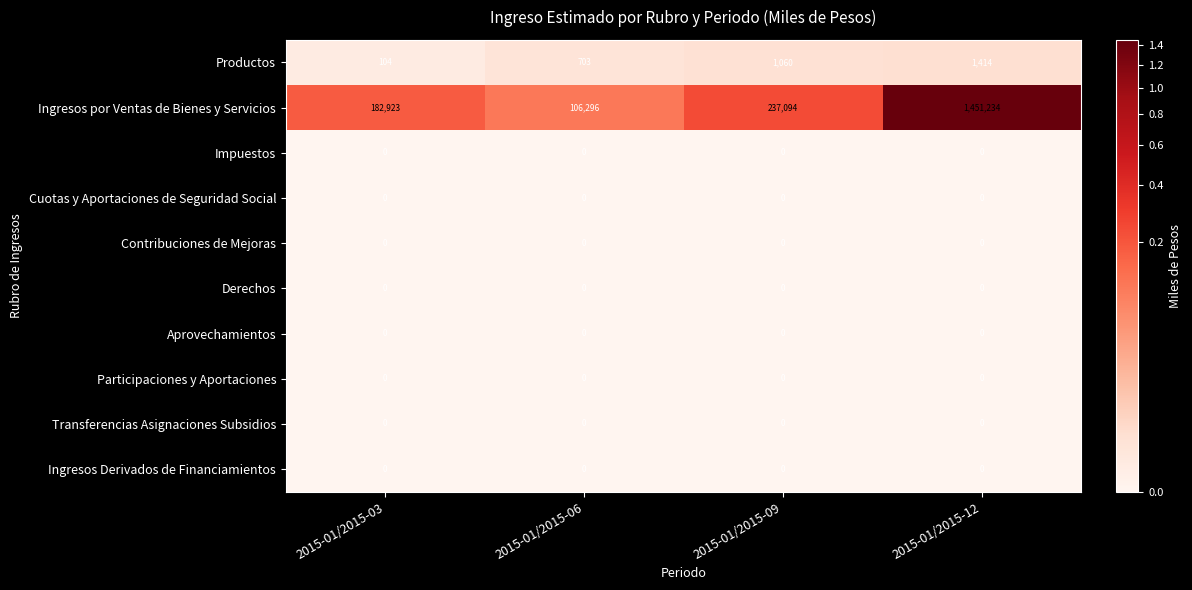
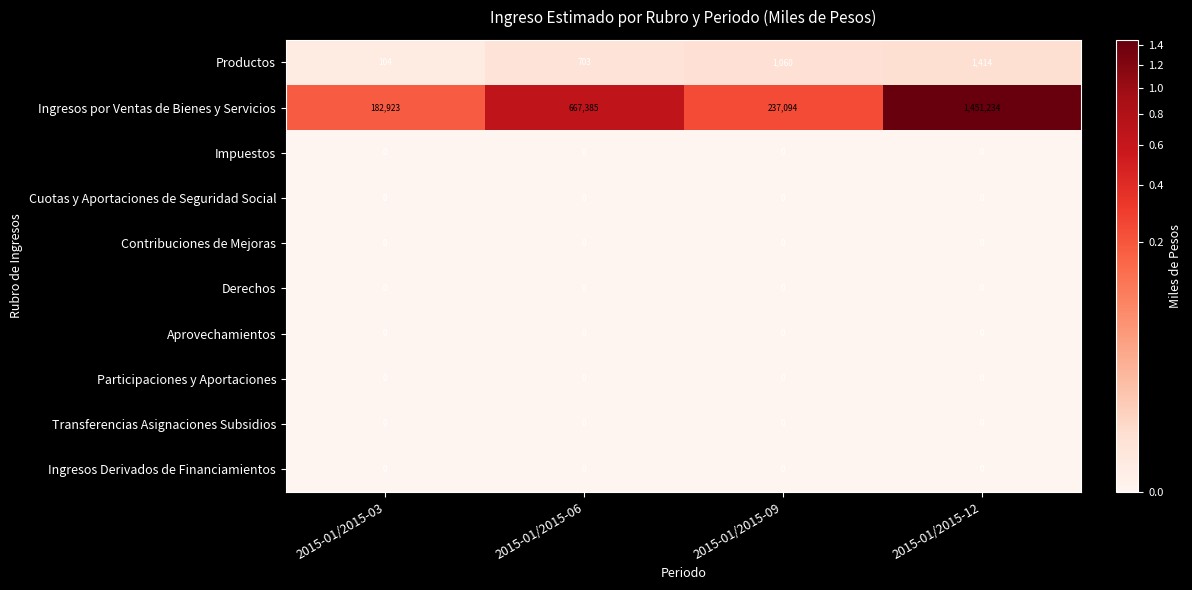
  {
    "Ingresos por Ventas de Bienes y Servicios": {
      "2015-01/2015-03": "182,923",
-     "2015-01/2015-06": "106,296",
+     "2015-01/2015-06": "667,385",
      "2015-01/2015-09": "237,094",
      "2015-01/2015-12": "1,451,234"
    }
  }
